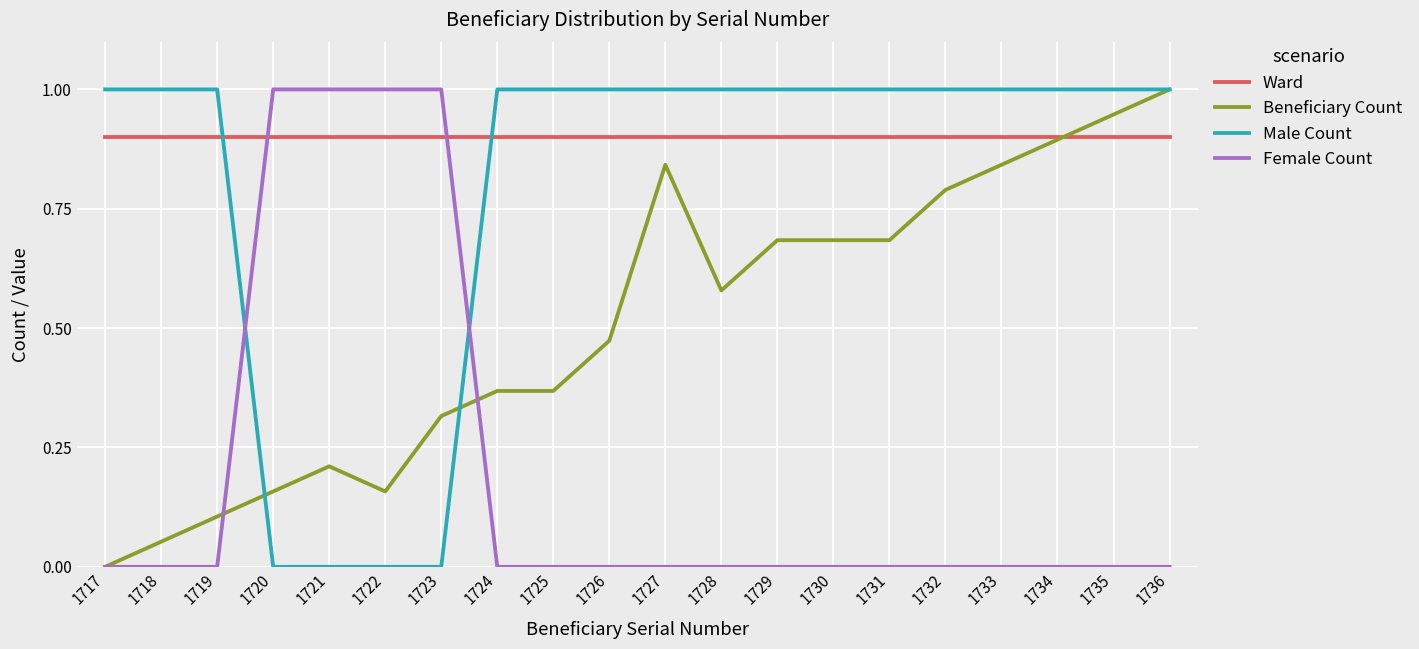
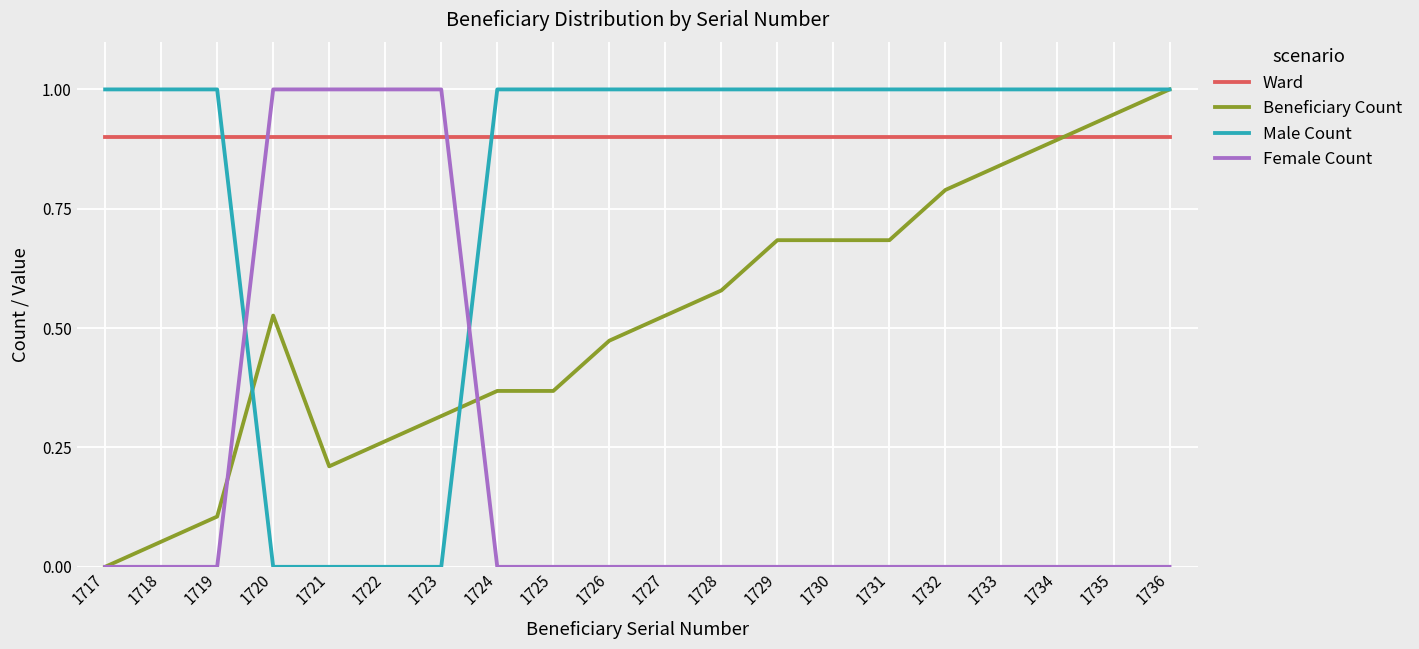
  {
    "Ward": {
      "1717": 0.90,
      "1718": 0.90,
      "1719": 0.90,
      "1720": 0.90,
      "1721": 0.90,
      "1722": 0.90,
      "1723": 0.90,
      "1724": 0.90,
      "1725": 0.90,
      "1726": 0.90,
      "1727": 0.90,
      "1728": 0.90,
      "1729": 0.90,
      "1730": 0.90,
      "1731": 0.90,
      "1732": 0.90,
      "1733": 0.90,
      "1735": 0.90,
      "1736": 0.90
    },
    "Beneficiary Count": {
      "1718": 0.05,
      "1719": 0.11,
-     "1720": 0.16,
+     "1720": 0.53,
      "1721": 0.21,
-     "1722": 0.16,
+     "1722": 0.26,
      "1723": 0.32,
      "1724": 0.37,
      "1725": 0.37,
      "1726": 0.47,
-     "1727": 0.84,
+     "1727": 0.53,
      "1728": 0.58,
      "1729": 0.68,
      "1730": 0.68,
      "1731": 0.68,
      "1732": 0.79,
      "1733": 0.84,
      "1735": 0.95
    },
    "Male Count": {
      "1717": 1.00,
      "1718": 1.00,
      "1719": 1.00,
      "1720": 0.00,
      "1721": 0.00,
      "1722": 0.00,
      "1723": 0.00,
      "1724": 1.00,
      "1725": 1.00,
      "1726": 1.00,
      "1727": 1.00,
      "1728": 1.00,
      "1729": 1.00,
      "1730": 1.00,
      "1731": 1.00,
      "1732": 1.00,
      "1733": 1.00,
      "1734": 1.00,
      "1735": 1.00
    },
    "Female Count": {
      "1718": 0.00,
      "1719": 0.00,
      "1720": 1.00,
      "1721": 1.00,
      "1722": 1.00,
      "1723": 1.00,
      "1724": 0.00,
      "1725": 0.00,
      "1726": 0.00,
      "1727": 0.00,
      "1728": 0.00,
      "1729": 0.00,
      "1730": 0.00,
      "1731": 0.00,
      "1732": 0.00,
      "1733": 0.00,
      "1734": 0.00,
      "1735": 0.00,
      "1736": 0.00
    }
  }
